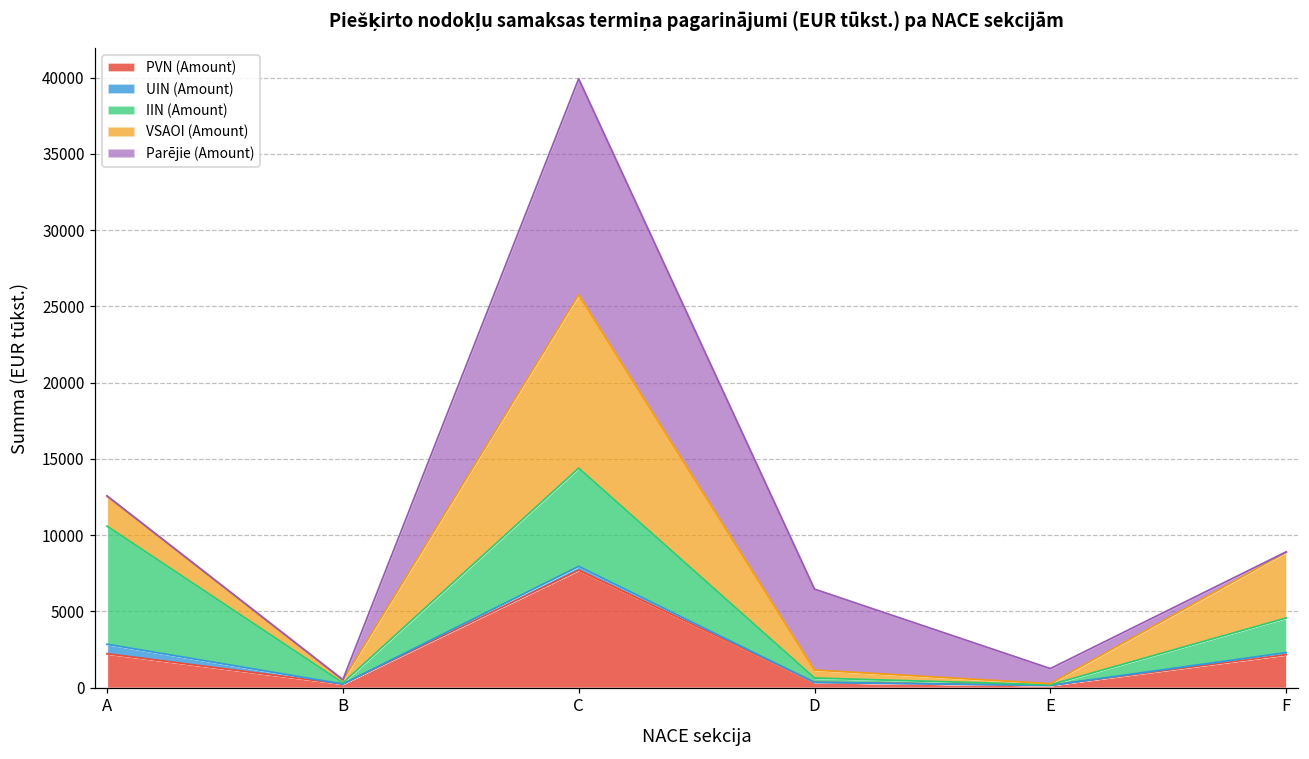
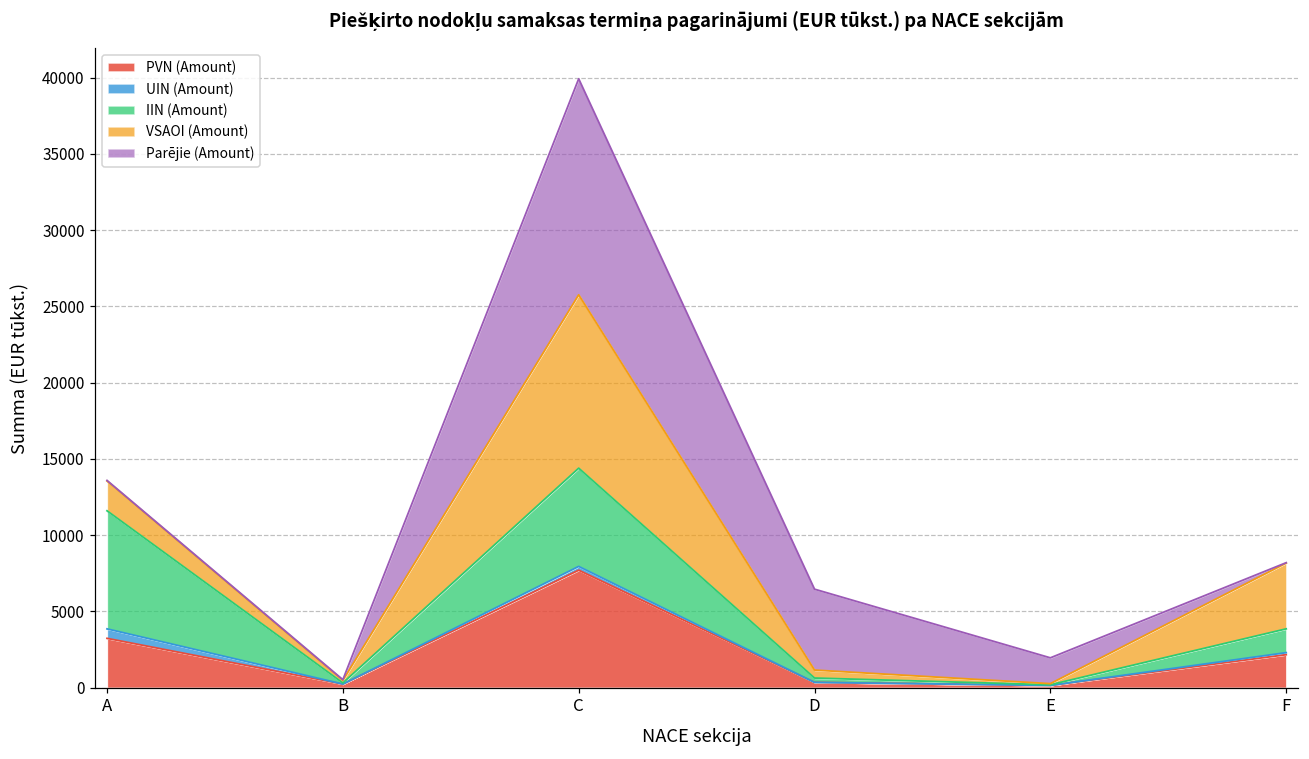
  {
    "PVN (Amount)": {
-     "A": 2200,
+     "A": 3200,
      "C": 7700
    },
    "UIN (Amount)": {
      "A": 600,
      "C": 200
    },
    "IIN (Amount)": {
      "A": 7700,
      "C": 6400,
      "D": 300,
-     "F": 2300
+     "F": 1600
    },
    "VSAOI (Amount)": {
      "C": 11400,
      "D": 500
    },
    "Parējie (Amount)": {
      "C": 14200,
      "D": 5300,
-     "E": 1000
+     "E": 1700
    }
  }
